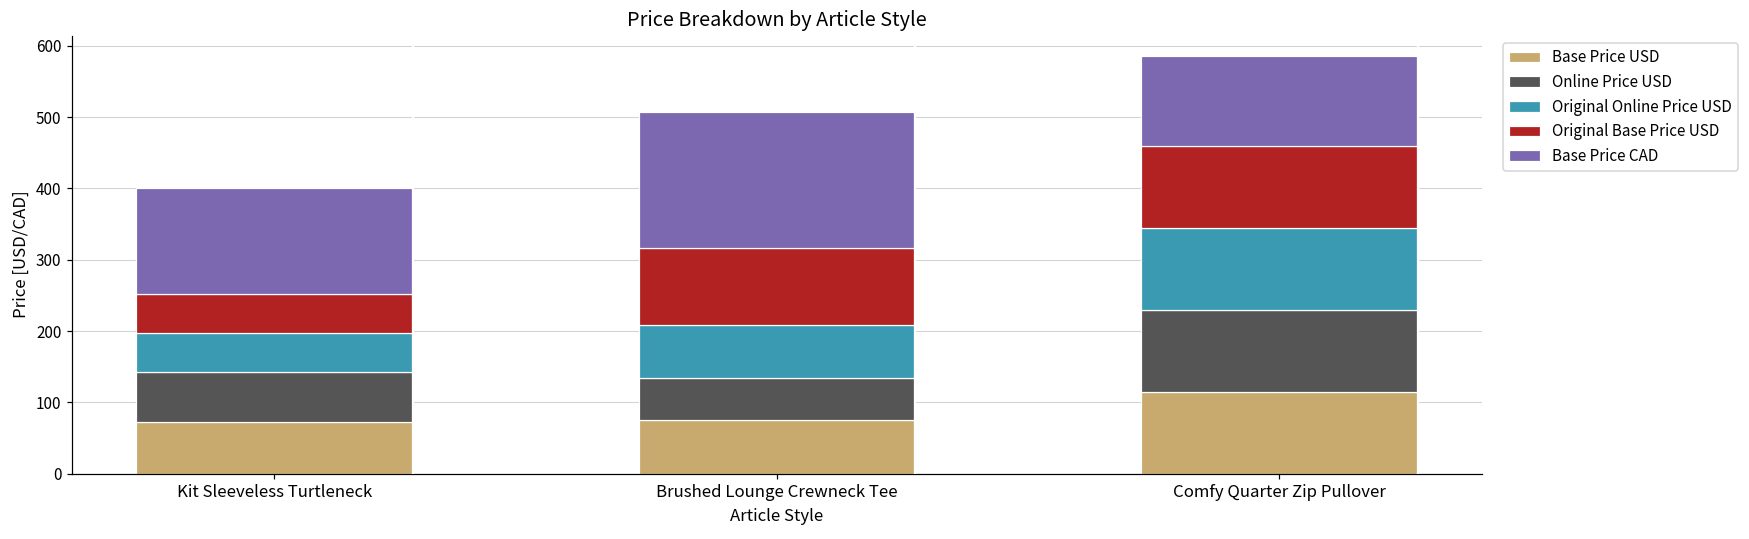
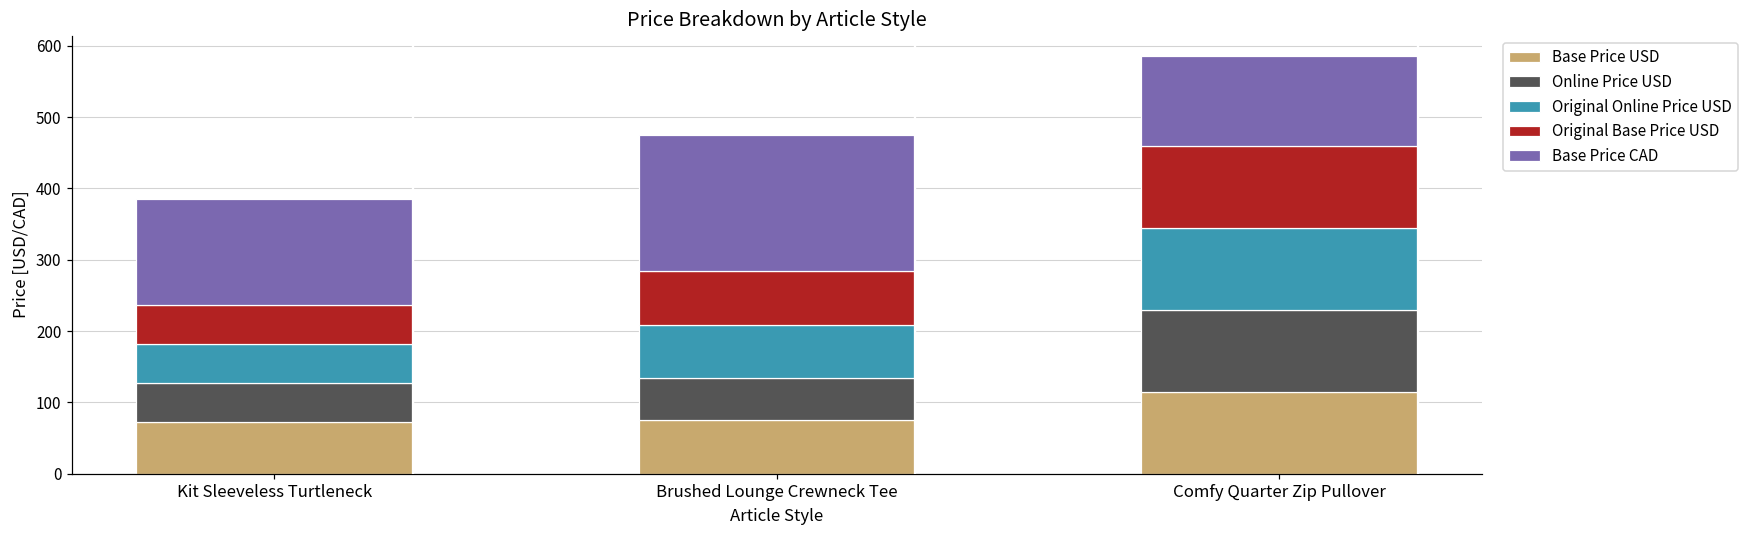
  {
    "Base Price USD": {
      "Kit Sleeveless Turtleneck": 70,
      "Brushed Lounge Crewneck Tee": 80,
      "Comfy Quarter Zip Pullover": 120
    },
    "Online Price USD": {
-     "Kit Sleeveless Turtleneck": 70,
+     "Kit Sleeveless Turtleneck": 60,
      "Brushed Lounge Crewneck Tee": 60,
      "Comfy Quarter Zip Pullover": 120
    },
    "Original Online Price USD": {
      "Kit Sleeveless Turtleneck": 60,
      "Brushed Lounge Crewneck Tee": 80,
      "Comfy Quarter Zip Pullover": 120
    },
    "Original Base Price USD": {
      "Kit Sleeveless Turtleneck": 60,
-     "Brushed Lounge Crewneck Tee": 110,
+     "Brushed Lounge Crewneck Tee": 80,
      "Comfy Quarter Zip Pullover": 120
    },
    "Base Price CAD": {
      "Kit Sleeveless Turtleneck": 150,
      "Brushed Lounge Crewneck Tee": 190,
      "Comfy Quarter Zip Pullover": 130
    }
  }
